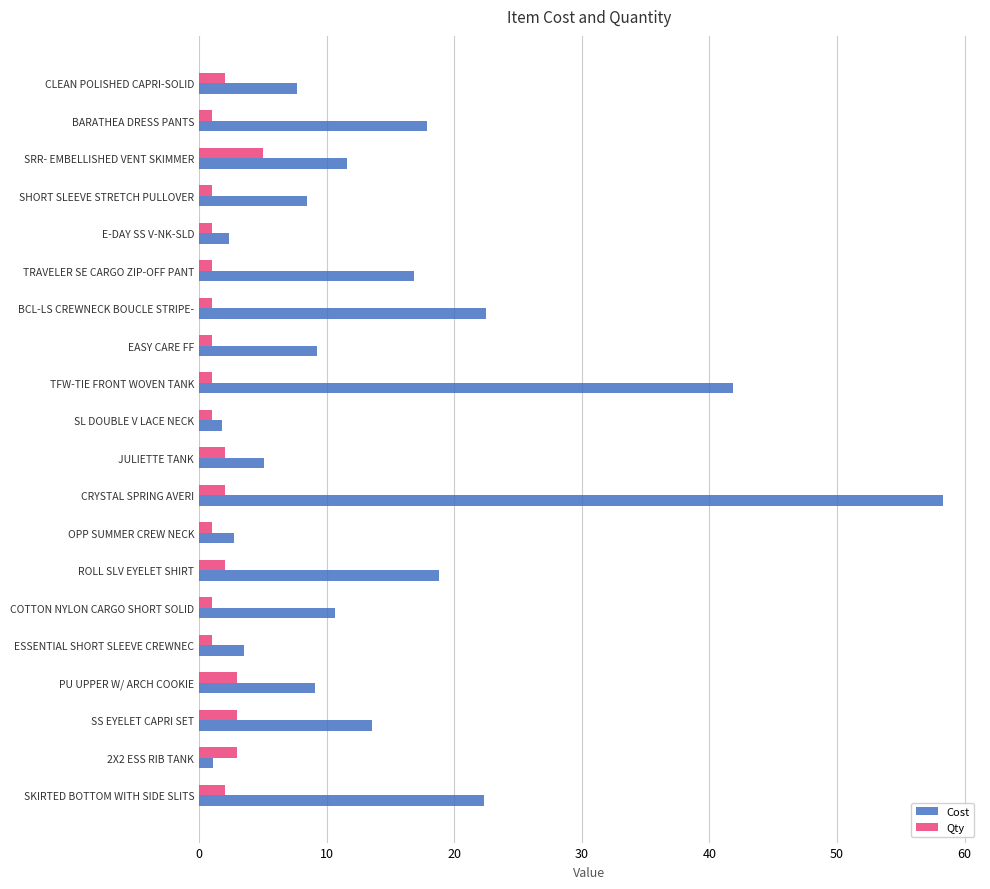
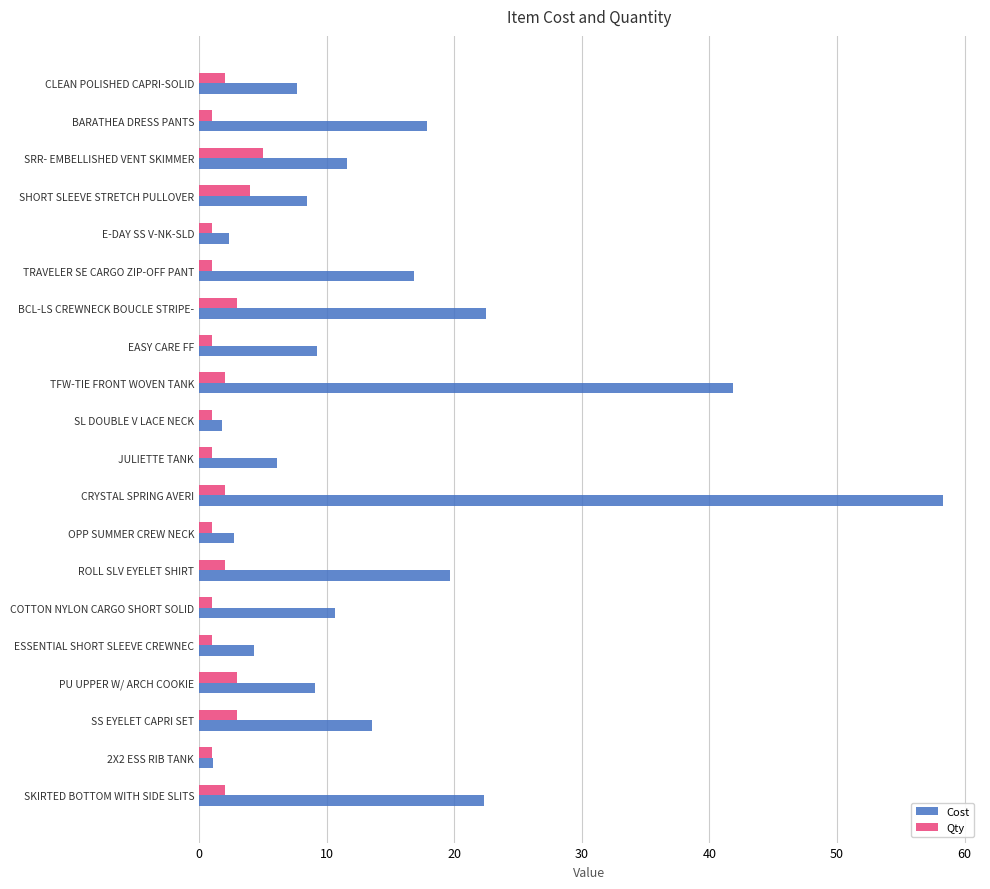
  {
    "Cost": {
      "CLEAN POLISHED CAPRI-SOLID": 7.7,
      "BARATHEA DRESS PANTS": 17.9,
      "SRR- EMBELLISHED VENT SKIMMER": 11.6,
      "SHORT SLEEVE STRETCH PULLOVER": 8.5,
      "E-DAY SS V-NK-SLD": 2.3,
      "TRAVELER SE CARGO ZIP-OFF PANT": 16.9,
      "BCL-LS CREWNECK BOUCLE STRIPE-": 22.5,
      "EASY CARE FF": 9.2,
      "TFW-TIE FRONT WOVEN TANK": 41.9,
      "SL DOUBLE V LACE NECK": 1.8,
-     "JULIETTE TANK": 5.1,
+     "JULIETTE TANK": 6.1,
      "CRYSTAL SPRING AVERI": 58.3,
      "OPP SUMMER CREW NECK": 2.8,
-     "ROLL SLV EYELET SHIRT": 18.8,
+     "ROLL SLV EYELET SHIRT": 19.7,
      "COTTON NYLON CARGO SHORT SOLID": 10.6,
-     "ESSENTIAL SHORT SLEEVE CREWNEC": 3.5,
+     "ESSENTIAL SHORT SLEEVE CREWNEC": 4.3,
      "PU UPPER W/ ARCH COOKIE": 9.1,
      "SS EYELET CAPRI SET": 13.6,
      "2X2 ESS RIB TANK": 1.1,
      "SKIRTED BOTTOM WITH SIDE SLITS": 22.3
    },
    "Qty": {
      "CLEAN POLISHED CAPRI-SOLID": 2,
      "BARATHEA DRESS PANTS": 1,
      "SRR- EMBELLISHED VENT SKIMMER": 5,
-     "SHORT SLEEVE STRETCH PULLOVER": 1,
+     "SHORT SLEEVE STRETCH PULLOVER": 4,
      "E-DAY SS V-NK-SLD": 1,
      "TRAVELER SE CARGO ZIP-OFF PANT": 1,
-     "BCL-LS CREWNECK BOUCLE STRIPE-": 1,
+     "BCL-LS CREWNECK BOUCLE STRIPE-": 3,
      "EASY CARE FF": 1,
-     "TFW-TIE FRONT WOVEN TANK": 1,
+     "TFW-TIE FRONT WOVEN TANK": 2,
      "SL DOUBLE V LACE NECK": 1,
-     "JULIETTE TANK": 2,
+     "JULIETTE TANK": 1,
      "CRYSTAL SPRING AVERI": 2,
      "OPP SUMMER CREW NECK": 1,
      "ROLL SLV EYELET SHIRT": 2,
      "COTTON NYLON CARGO SHORT SOLID": 1,
      "ESSENTIAL SHORT SLEEVE CREWNEC": 1,
      "PU UPPER W/ ARCH COOKIE": 3,
      "SS EYELET CAPRI SET": 3,
-     "2X2 ESS RIB TANK": 3,
+     "2X2 ESS RIB TANK": 1,
      "SKIRTED BOTTOM WITH SIDE SLITS": 2
    }
  }
